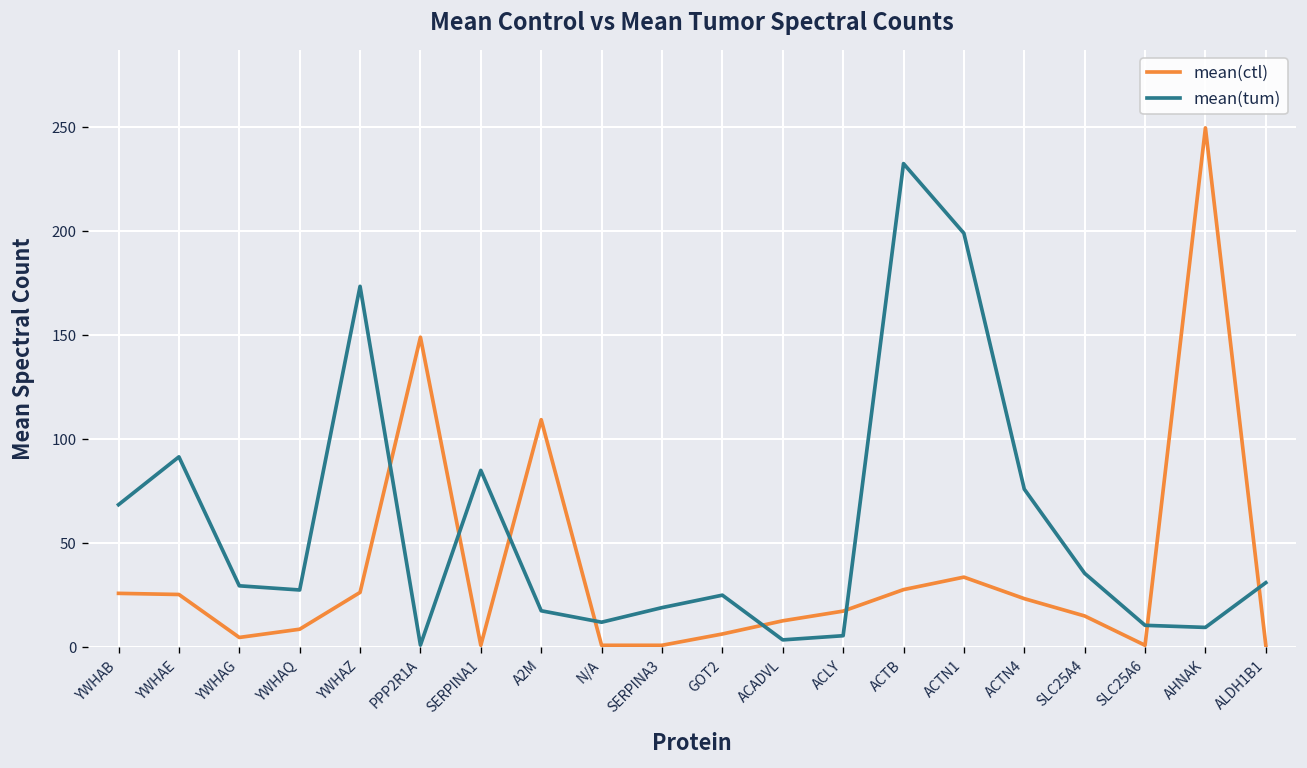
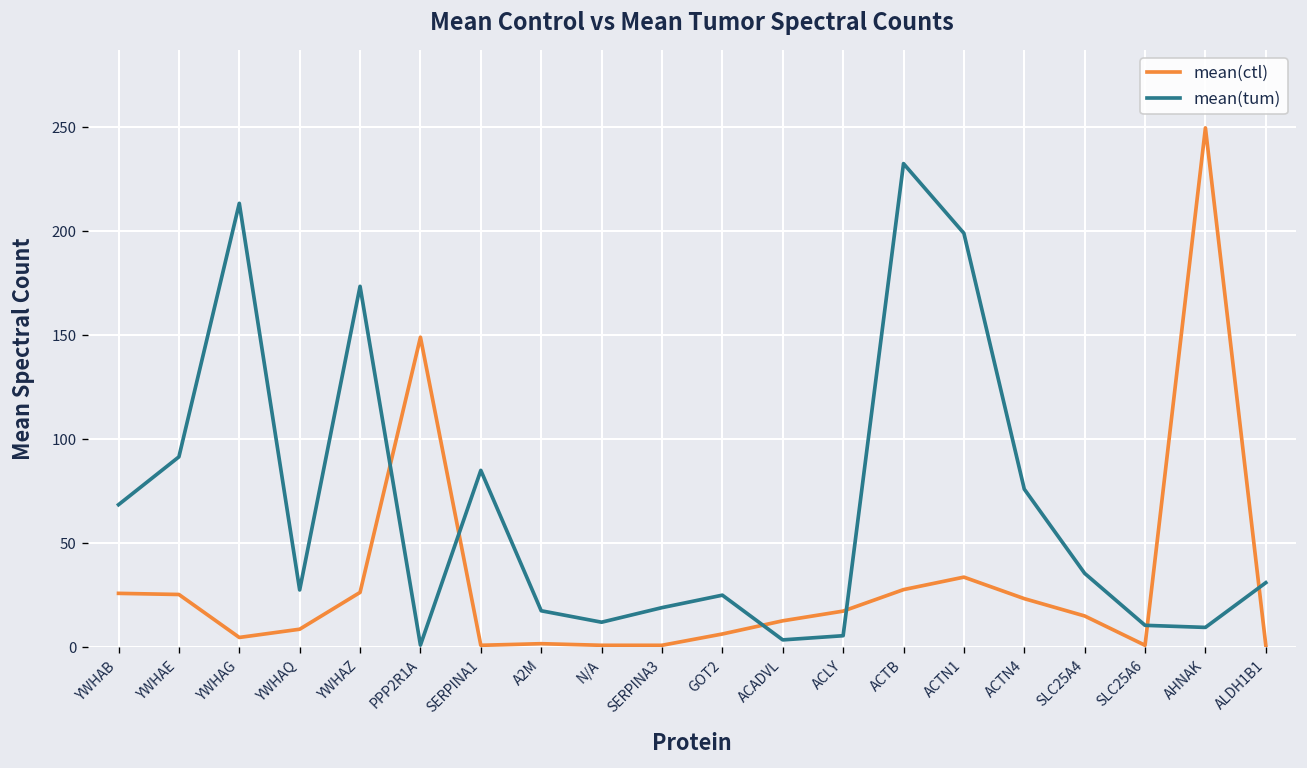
  {
    "mean(ctl)": {
      "YWHAB": 26,
      "YWHAE": 25,
      "YWHAG": 5,
      "YWHAQ": 9,
      "YWHAZ": 26,
      "PPP2R1A": 149,
      "SERPINA1": 1,
-     "A2M": 109,
+     "A2M": 2,
      "N/A": 1,
      "SERPINA3": 1,
      "GOT2": 6,
      "ACADVL": 13,
      "ACLY": 17,
      "ACTB": 28,
      "ACTN1": 34,
      "ACTN4": 23,
      "SLC25A4": 15,
      "SLC25A6": 1,
      "AHNAK": 250,
      "ALDH1B1": 1
    },
    "mean(tum)": {
      "YWHAB": 69,
      "YWHAE": 92,
-     "YWHAG": 30,
+     "YWHAG": 213,
      "YWHAQ": 28,
      "YWHAZ": 174,
      "PPP2R1A": 1,
      "SERPINA1": 85,
      "A2M": 18,
      "N/A": 12,
      "SERPINA3": 19,
      "GOT2": 25,
      "ACADVL": 4,
      "ACLY": 6,
      "ACTB": 233,
      "ACTN1": 199,
      "ACTN4": 76,
      "SLC25A4": 36,
      "SLC25A6": 11,
      "AHNAK": 10,
      "ALDH1B1": 31
    }
  }
